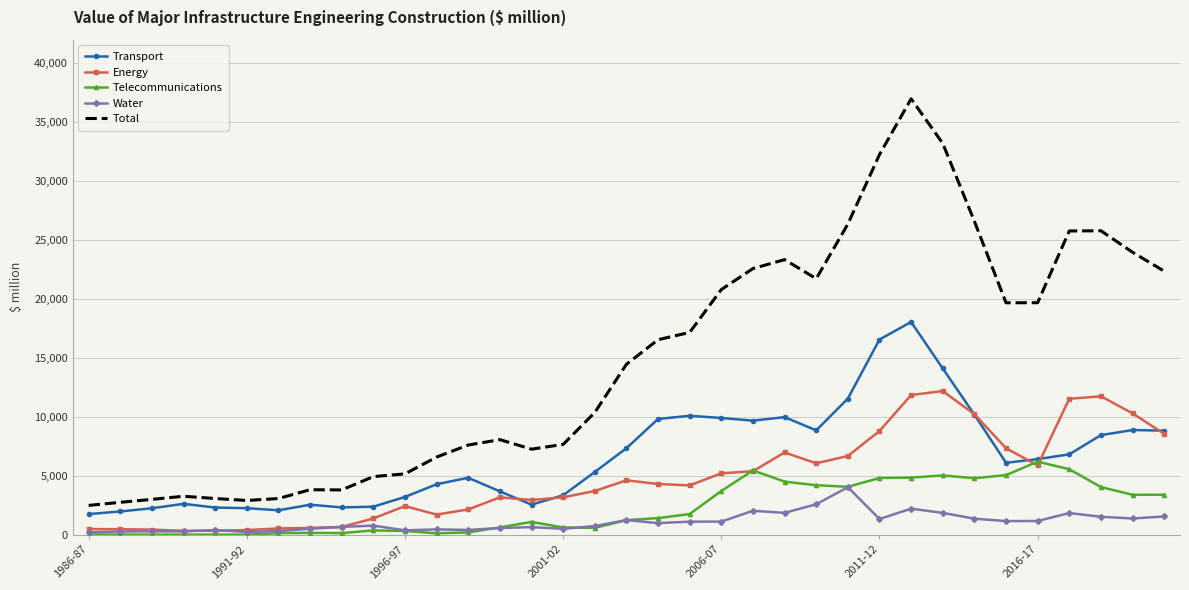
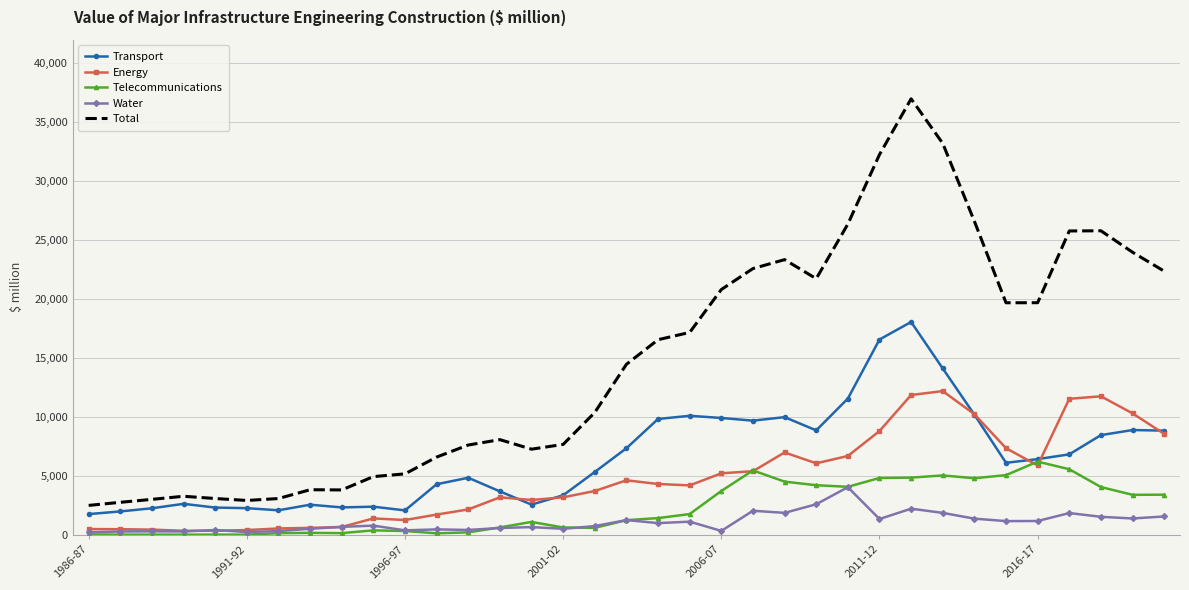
  {
    "Transport": {
      "1986-87": "1,800",
      "1991-92": "2,300",
-     "1996-97": "3,200",
+     "1996-97": "2,100",
      "2006-07": "9,900",
      "2011-12": "16,600"
    },
    "Energy": {
      "1986-87": "500",
-     "1996-97": "2,400",
+     "1996-97": "1,300",
      "2006-07": "5,200",
      "2011-12": "8,800",
      "2016-17": "5,900"
    },
    "Telecommunications": {
      "1991-92": "0",
      "2006-07": "3,700",
      "2011-12": "4,800"
    },
    "Water": {
-     "2006-07": "1,100",
+     "2006-07": "300",
      "2011-12": "1,300",
      "2016-17": "1,200"
    },
    "Total": {
      "1986-87": "2,500",
      "1991-92": "2,900",
      "1996-97": "5,200",
      "2001-02": "7,700",
      "2006-07": "20,800",
      "2011-12": "32,300",
      "2016-17": "19,700"
    }
  }
